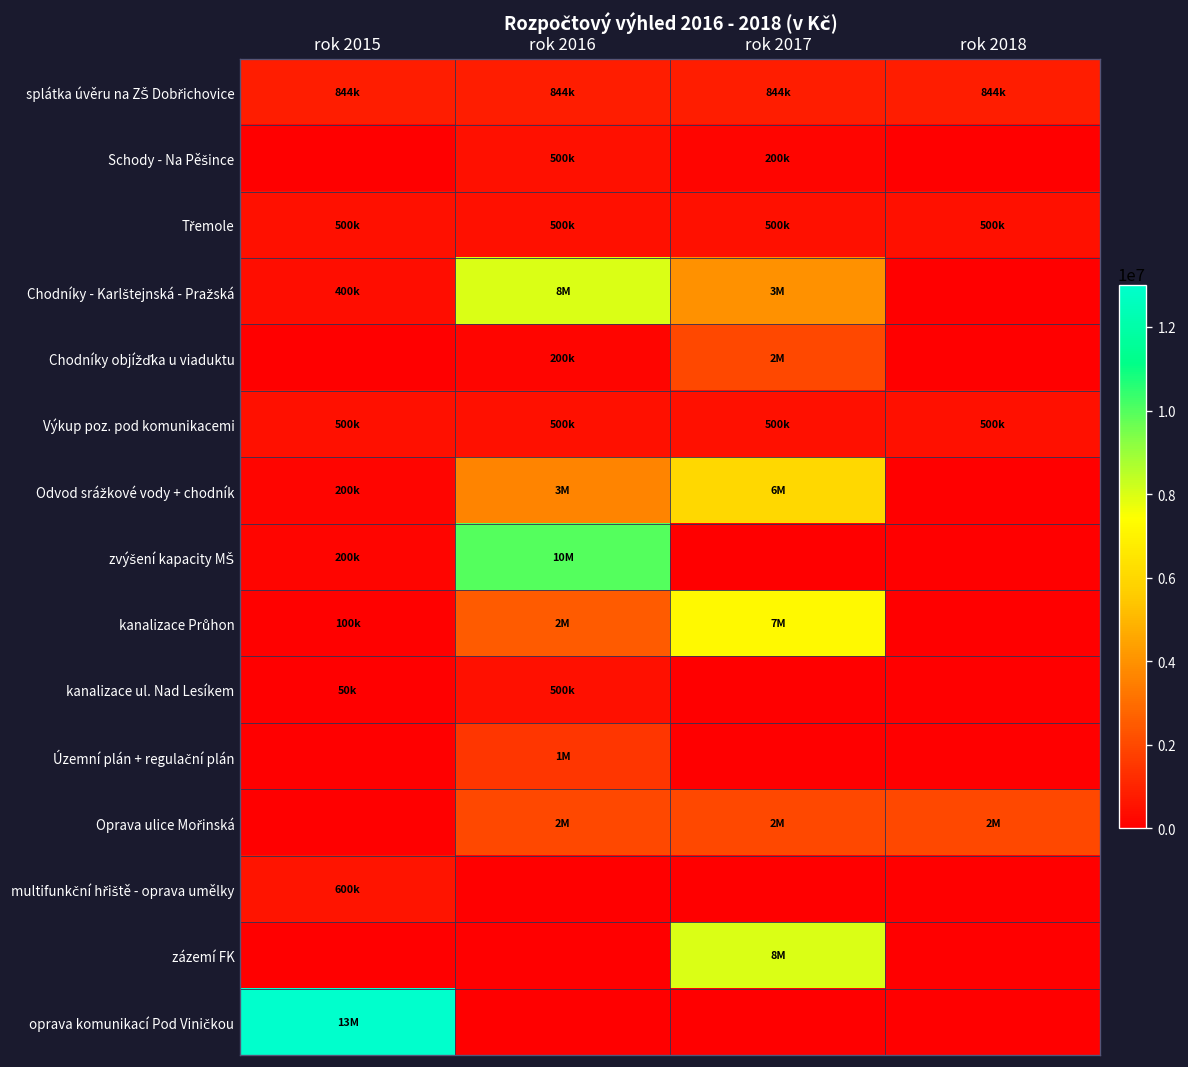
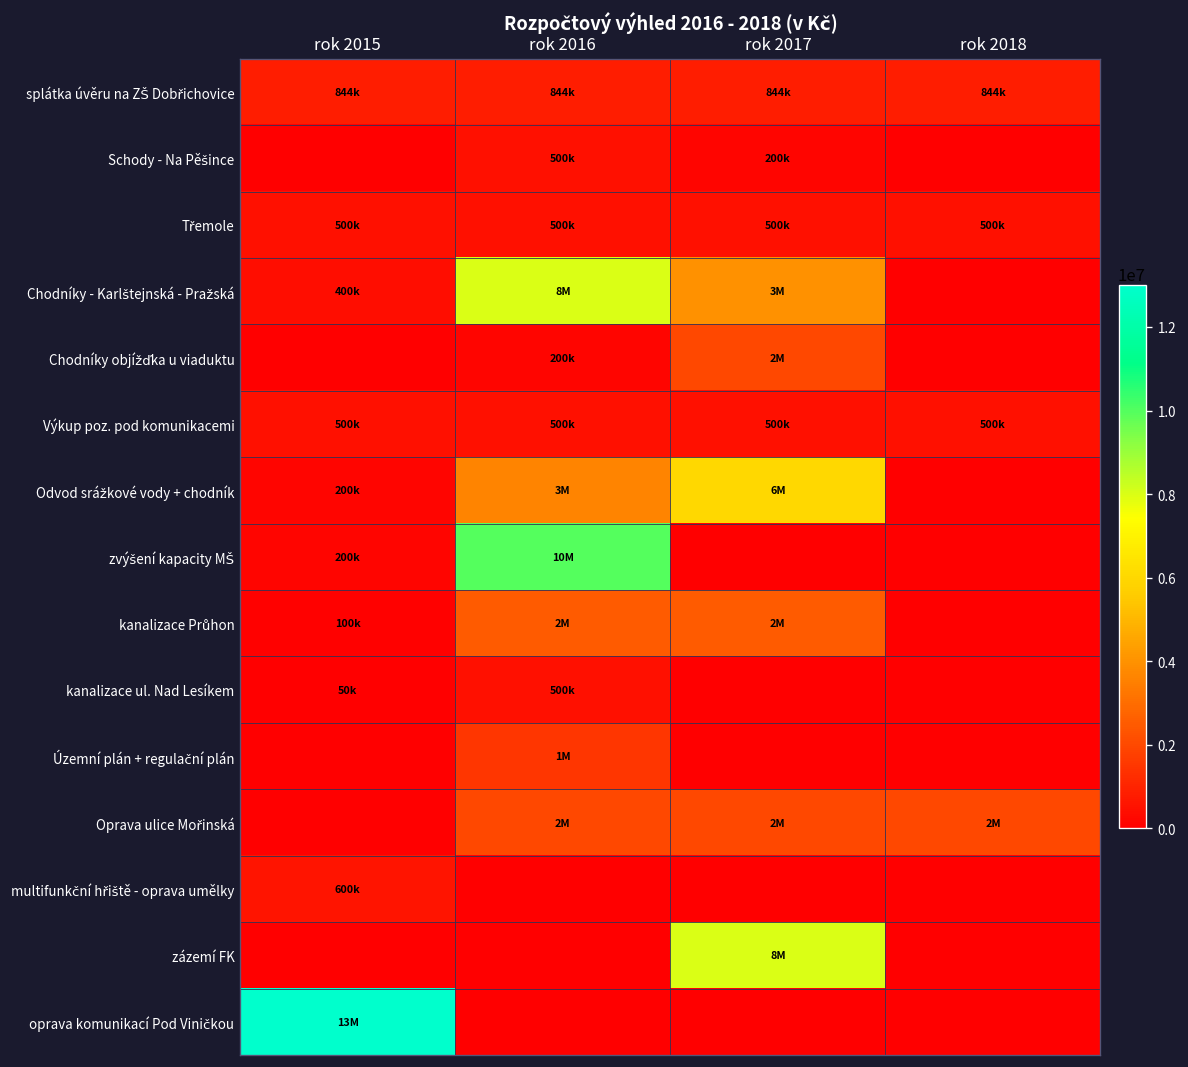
  {
    "splátka úvěru na ZŠ Dobřichovice": {
      "rok 2015": "844k",
      "rok 2016": "844k",
      "rok 2017": "844k",
      "rok 2018": "844k"
    },
    "Schody - Na Pěšince": {
      "rok 2016": "500k",
      "rok 2017": "200k"
    },
    "Třemole": {
      "rok 2015": "500k",
      "rok 2016": "500k",
      "rok 2017": "500k",
      "rok 2018": "500k"
    },
    "Chodníky - Karlštejnská - Pražská": {
      "rok 2015": "400k",
      "rok 2016": "8M",
      "rok 2017": "3M"
    },
    "Chodníky objížďka u viaduktu": {
      "rok 2016": "200k",
      "rok 2017": "2M"
    },
    "Výkup poz. pod komunikacemi": {
      "rok 2015": "500k",
      "rok 2016": "500k",
      "rok 2017": "500k",
      "rok 2018": "500k"
    },
    "Odvod srážkové vody + chodník": {
      "rok 2015": "200k",
      "rok 2016": "3M",
      "rok 2017": "6M"
    },
    "zvýšení kapacity MŠ": {
      "rok 2015": "200k",
      "rok 2016": "10M"
    },
    "kanalizace Průhon": {
      "rok 2015": "100k",
      "rok 2016": "2M",
-     "rok 2017": "7M"
+     "rok 2017": "2M"
    },
    "kanalizace ul. Nad Lesíkem": {
      "rok 2015": "50k",
      "rok 2016": "500k"
    },
    "Územní plán + regulační plán": {
      "rok 2016": "1M"
    },
    "Oprava ulice Mořinská": {
      "rok 2016": "2M",
      "rok 2017": "2M",
      "rok 2018": "2M"
    },
    "multifunkční hřiště - oprava umělky": {
      "rok 2015": "600k"
    },
    "zázemí FK": {
      "rok 2017": "8M"
    },
    "oprava komunikací Pod Viničkou": {
      "rok 2015": "13M"
    }
  }
